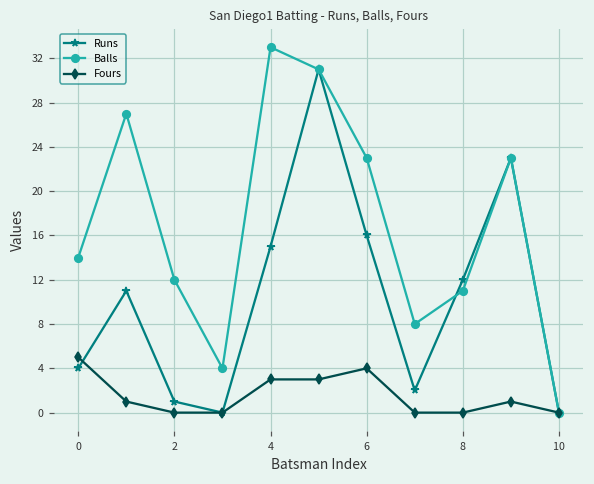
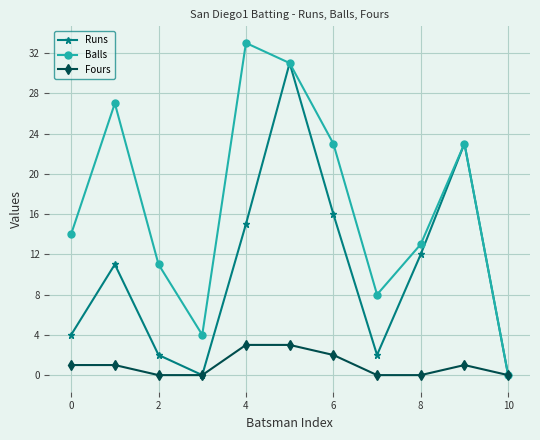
  {
    "Runs": {
      "0": 4,
-     "2": 1,
+     "2": 2,
      "4": 15,
      "6": 16,
      "8": 12
    },
    "Balls": {
      "0": 14,
-     "2": 12,
+     "2": 11,
      "4": 33,
      "6": 23,
-     "8": 11
+     "8": 13
    },
    "Fours": {
-     "0": 5,
+     "0": 1,
      "2": 0,
      "4": 3,
-     "6": 4,
+     "6": 2,
      "8": 0
    }
  }
